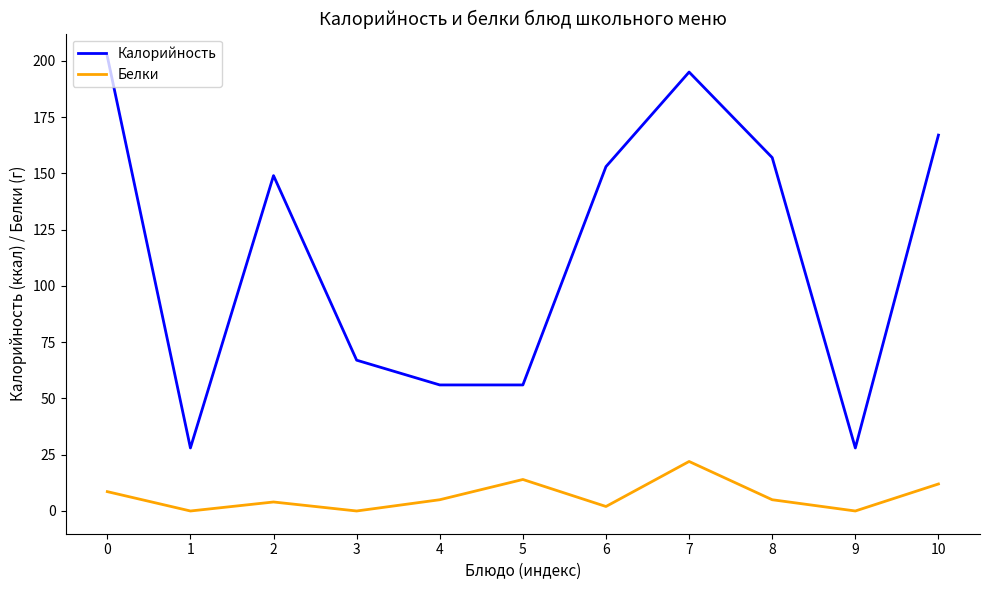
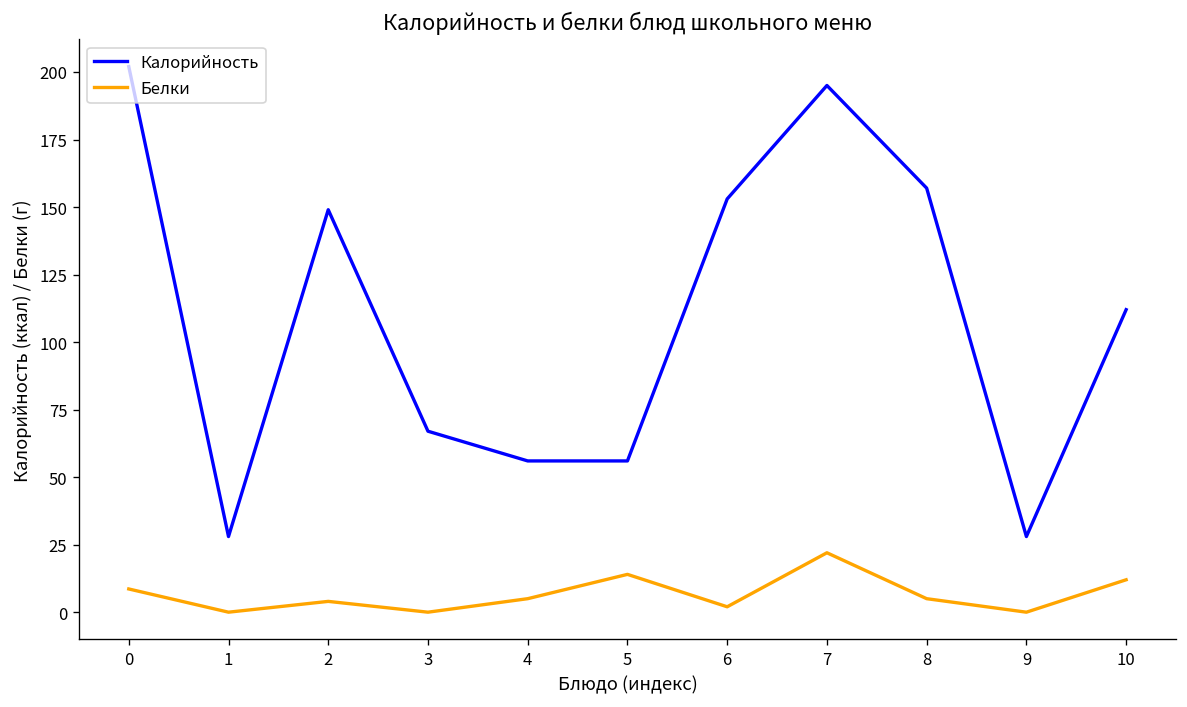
  {
    "Калорийность": {
      "1": 28,
      "2": 149,
      "3": 67,
      "4": 56,
      "5": 56,
      "6": 153,
      "7": 195,
      "8": 157,
      "9": 28,
-     "10": 167
+     "10": 112
    },
    "Белки": {
      "0": 9,
      "1": 0,
      "2": 4,
      "3": 0,
      "4": 5,
      "5": 14,
      "6": 2,
      "7": 22,
      "8": 5,
      "9": 0,
      "10": 12
    }
  }
